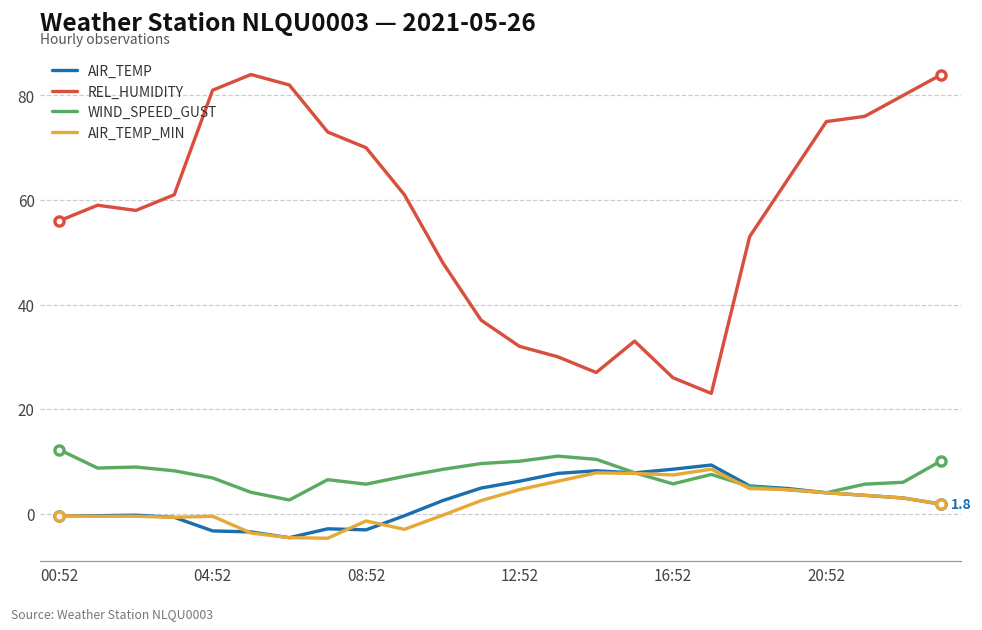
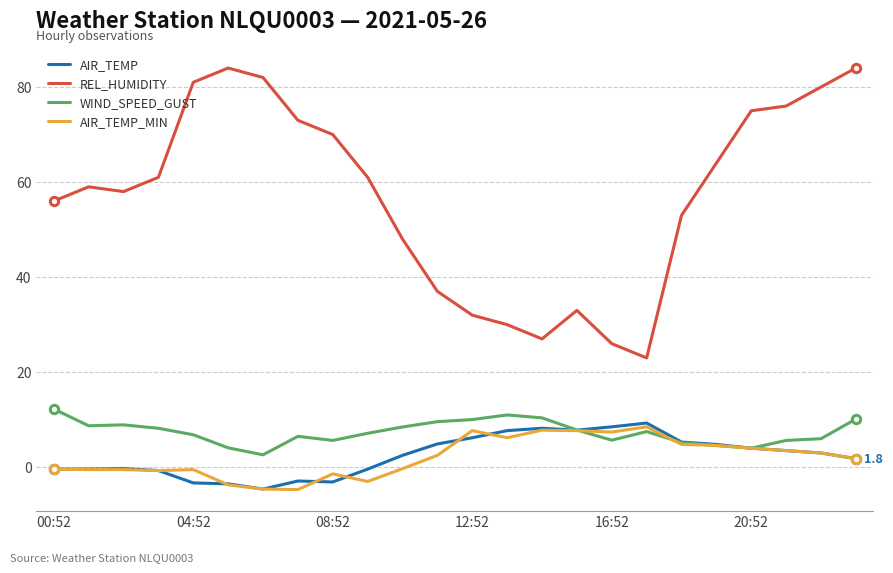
  {
    "AIR_TEMP_MIN": {
      "04:52": -1,
      "08:52": -1,
-     "12:52": 5,
+     "12:52": 8,
      "16:52": 7
    }
  }
